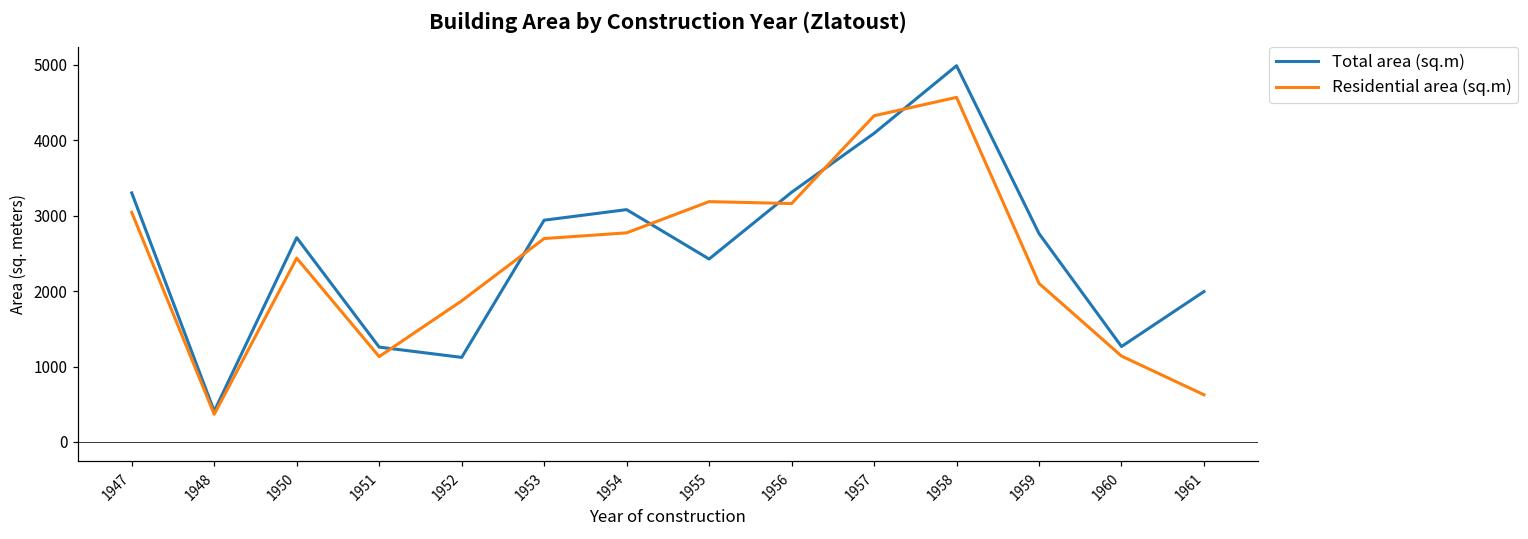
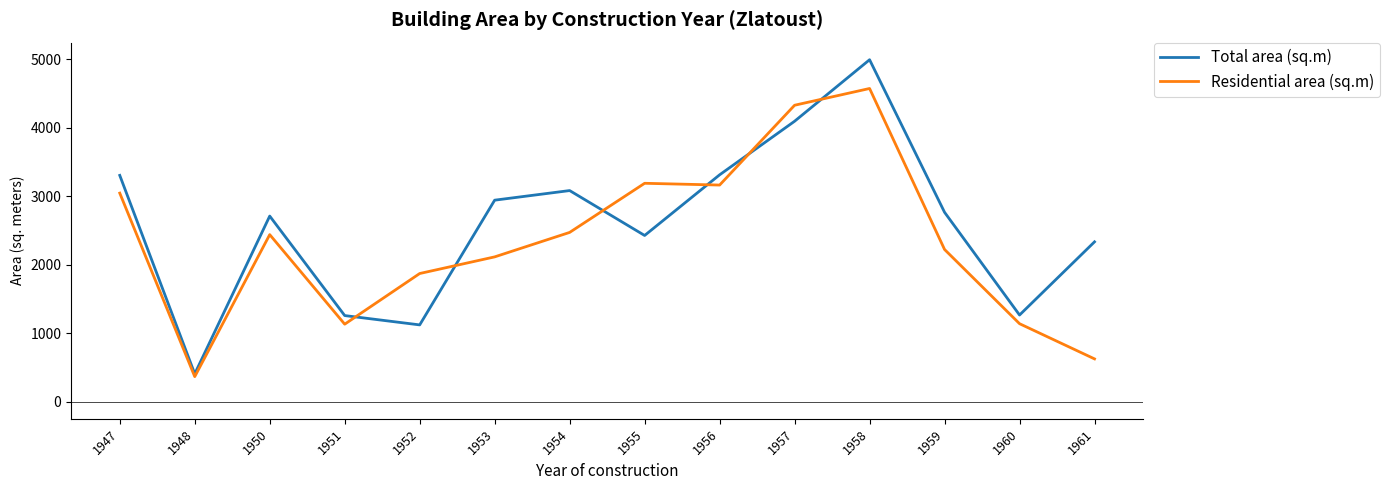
  {
    "Total area (sq.m)": {
      "1947": 3300,
      "1948": 400,
      "1950": 2700,
      "1951": 1300,
      "1952": 1100,
      "1953": 2900,
      "1954": 3100,
      "1955": 2400,
      "1956": 3300,
      "1957": 4100,
      "1958": 5000,
      "1959": 2800,
      "1960": 1300,
-     "1961": 2000
+     "1961": 2300
    },
    "Residential area (sq.m)": {
      "1947": 3000,
      "1948": 400,
      "1950": 2400,
      "1951": 1100,
      "1952": 1900,
-     "1953": 2700,
-     "1954": 2800,
+     "1953": 2100,
+     "1954": 2500,
      "1955": 3200,
      "1956": 3200,
      "1957": 4300,
      "1958": 4600,
-     "1959": 2100,
+     "1959": 2200,
      "1960": 1100,
      "1961": 600
    }
  }
